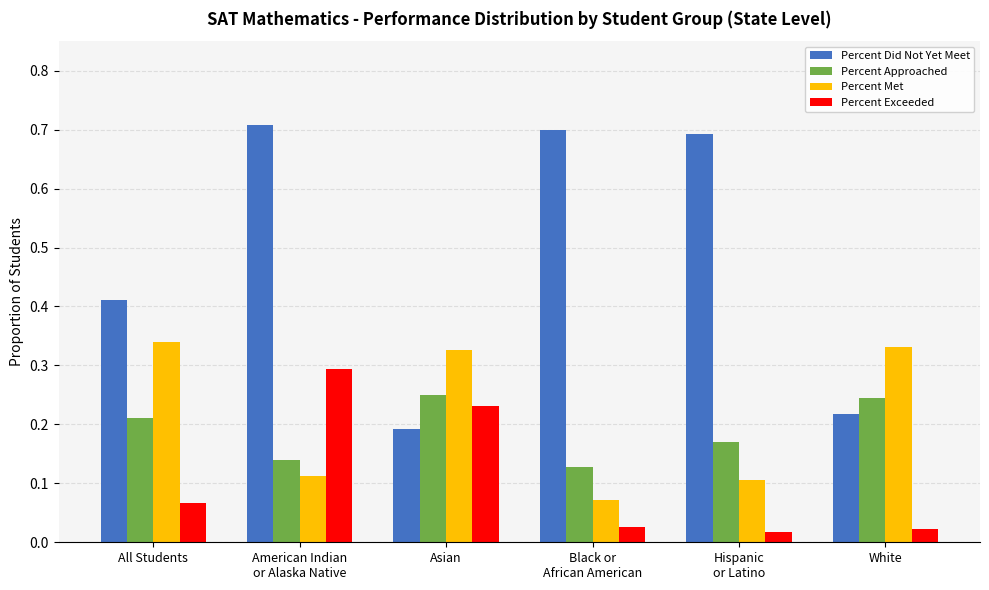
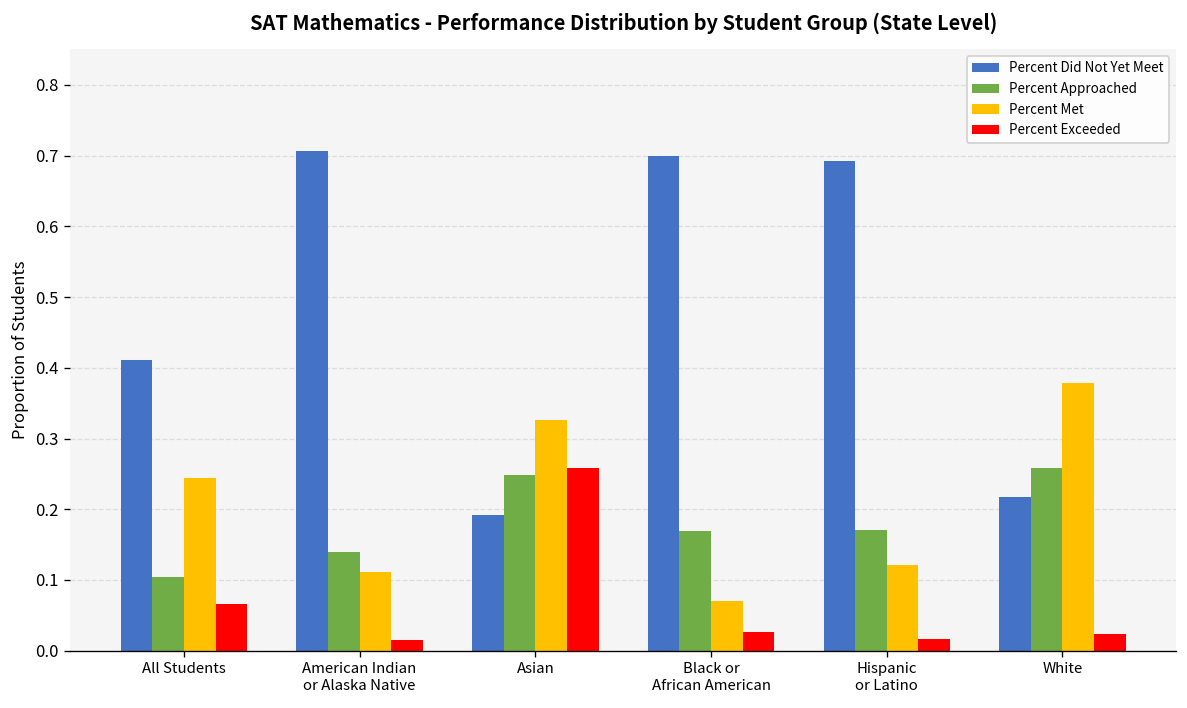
  {
    "Percent Did Not Yet Meet": {
      "All Students": 0.41,
      "American Indian or Alaska Native": 0.71,
      "Asian": 0.19,
      "Black or African American": 0.70,
      "Hispanic or Latino": 0.69,
      "White": 0.22
    },
    "Percent Approached": {
-     "All Students": 0.21,
+     "All Students": 0.10,
      "American Indian or Alaska Native": 0.14,
      "Asian": 0.25,
-     "Black or African American": 0.13,
+     "Black or African American": 0.17,
      "Hispanic or Latino": 0.17,
-     "White": 0.24
+     "White": 0.26
    },
    "Percent Met": {
-     "All Students": 0.34,
+     "All Students": 0.24,
      "American Indian or Alaska Native": 0.11,
      "Asian": 0.33,
      "Black or African American": 0.07,
-     "Hispanic or Latino": 0.11,
-     "White": 0.33
+     "Hispanic or Latino": 0.12,
+     "White": 0.38
    },
    "Percent Exceeded": {
      "All Students": 0.07,
-     "American Indian or Alaska Native": 0.29,
-     "Asian": 0.23,
+     "American Indian or Alaska Native": 0.02,
+     "Asian": 0.26,
      "Black or African American": 0.03,
      "Hispanic or Latino": 0.02,
      "White": 0.02
    }
  }
